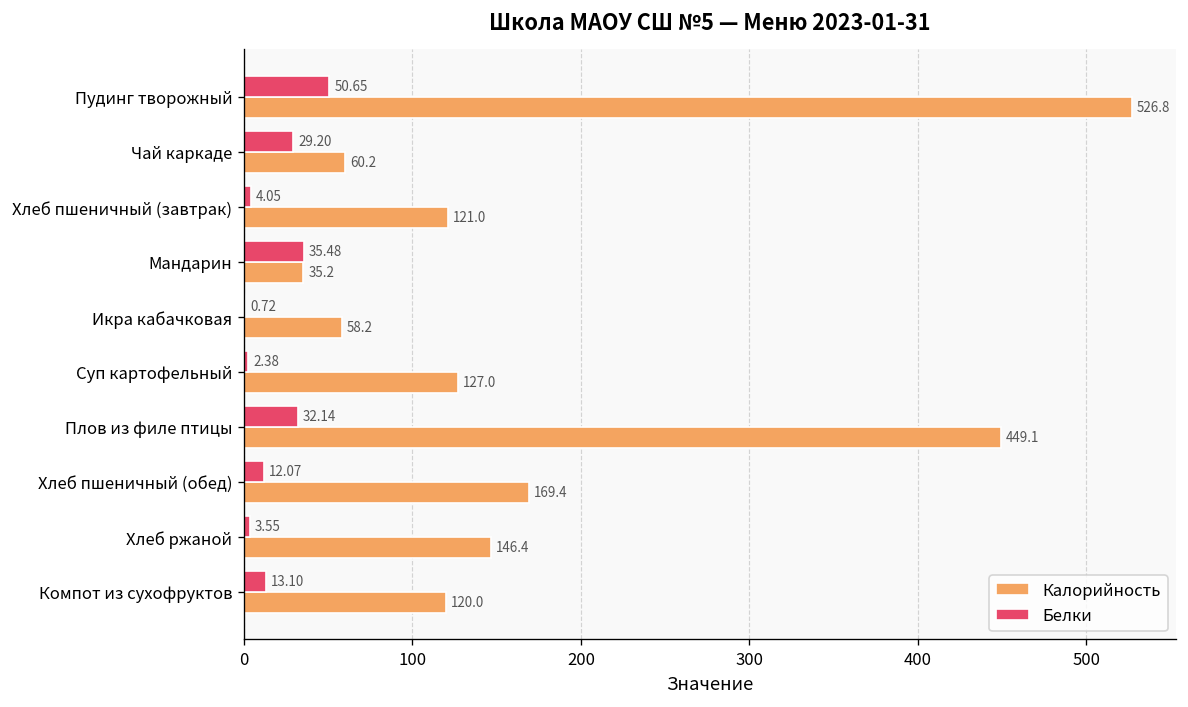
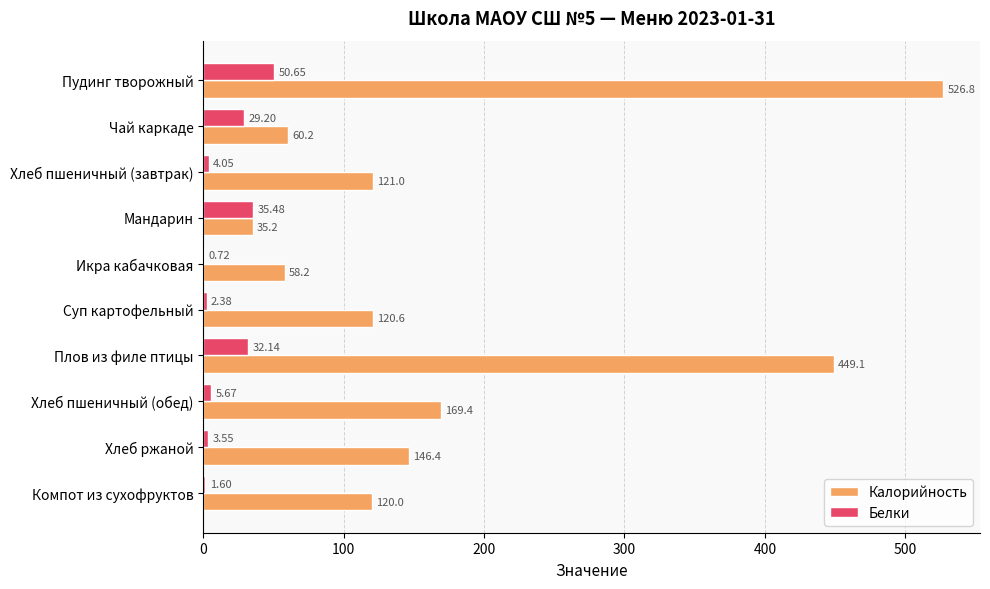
  {
    "Калорийность": {
      "Пудинг творожный": 526.8,
      "Чай каркаде": 60.2,
      "Хлеб пшеничный (завтрак)": 121.0,
      "Мандарин": 35.2,
      "Икра кабачковая": 58.2,
-     "Суп картофельный": 127.0,
+     "Суп картофельный": 120.6,
      "Плов из филе птицы": 449.1,
      "Хлеб пшеничный (обед)": 169.4,
      "Хлеб ржаной": 146.4,
      "Компот из сухофруктов": 120.0
    },
    "Белки": {
      "Пудинг творожный": 50.65,
      "Чай каркаде": 29.20,
      "Хлеб пшеничный (завтрак)": 4.05,
      "Мандарин": 35.48,
      "Икра кабачковая": 0.72,
      "Суп картофельный": 2.38,
      "Плов из филе птицы": 32.14,
-     "Хлеб пшеничный (обед)": 12.07,
+     "Хлеб пшеничный (обед)": 5.67,
      "Хлеб ржаной": 3.55,
-     "Компот из сухофруктов": 13.10
+     "Компот из сухофруктов": 1.60
    }
  }
